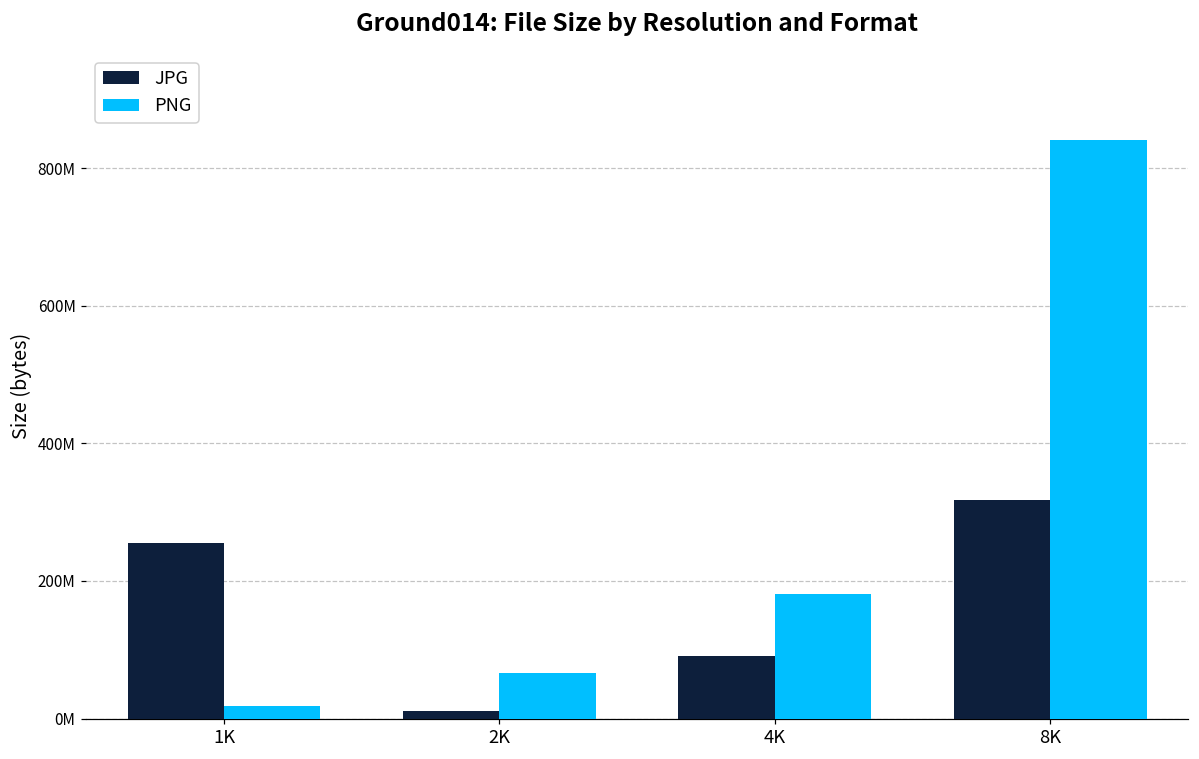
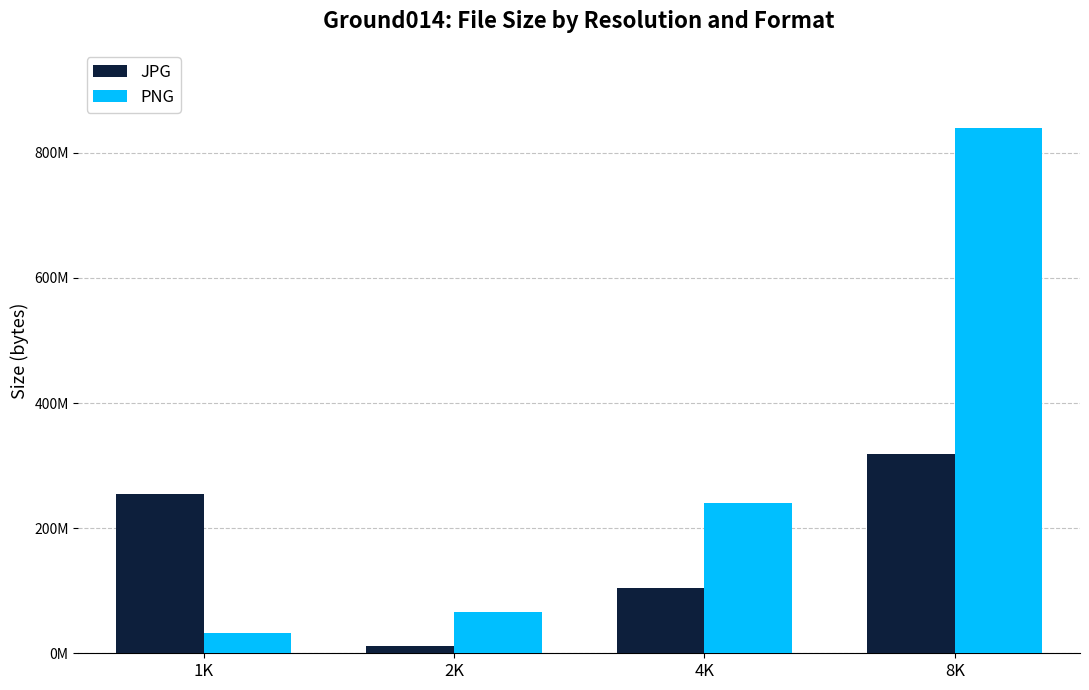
  {
    "JPG": {
      "1K": 250000000,
      "2K": 10000000,
-     "4K": 90000000,
+     "4K": 100000000,
      "8K": 320000000
    },
    "PNG": {
-     "1K": 20000000,
+     "1K": 30000000,
      "2K": 70000000,
-     "4K": 180000000,
+     "4K": 240000000,
      "8K": 840000000
    }
  }
